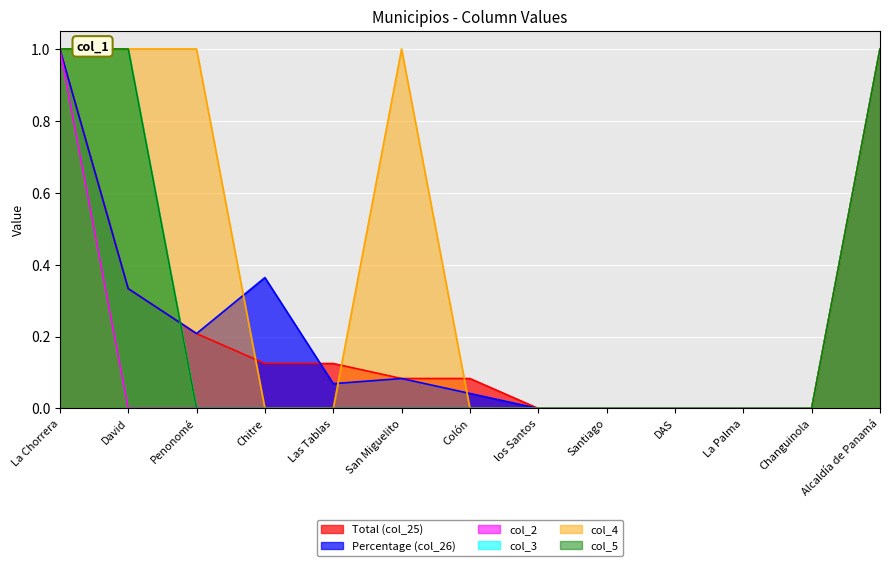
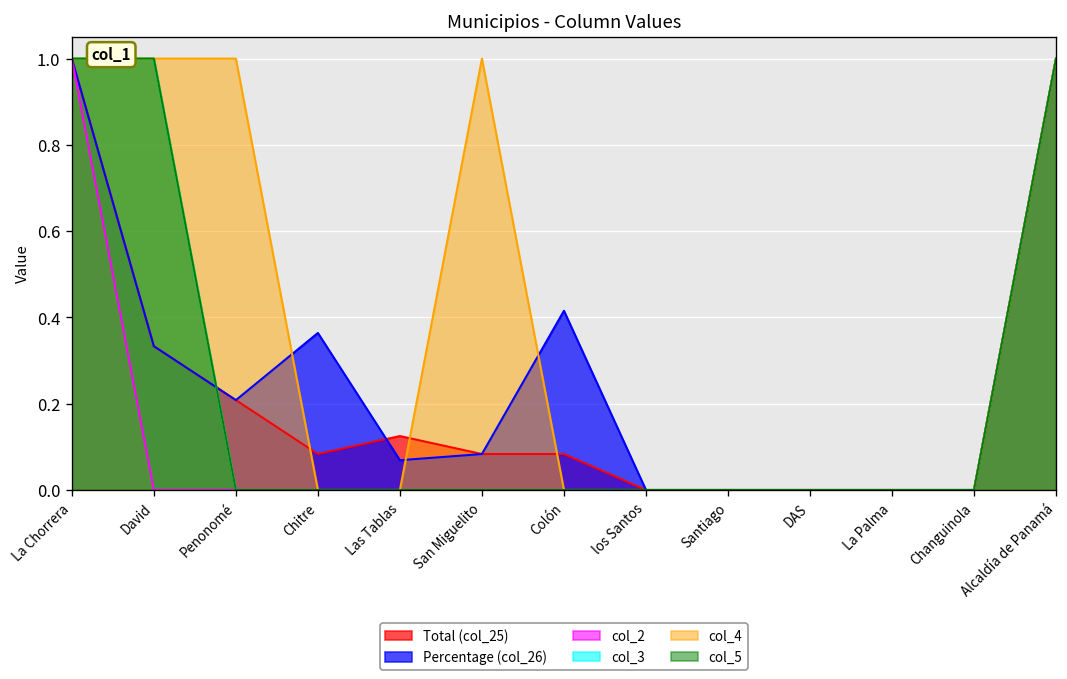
  {
    "Total (col_25)": {
-     "Chitre": 0.13,
+     "Chitre": 0.08,
      "Las Tablas": 0.13,
      "Colón": 0.08
    },
    "Percentage (col_26)": {
      "Chitre": 0.36,
      "Las Tablas": 0.07,
-     "Colón": 0.04
+     "Colón": 0.42
    },
    "col_2": {
      "David": 0.00
    },
    "col_4": {
      "Penonomé": 1.00,
      "San Miguelito": 1.00
    }
  }
